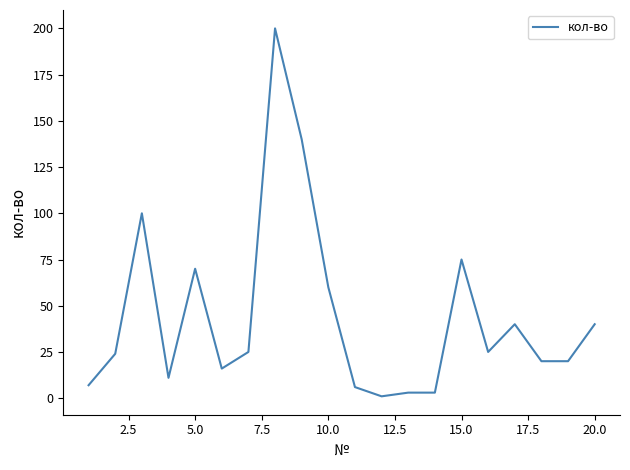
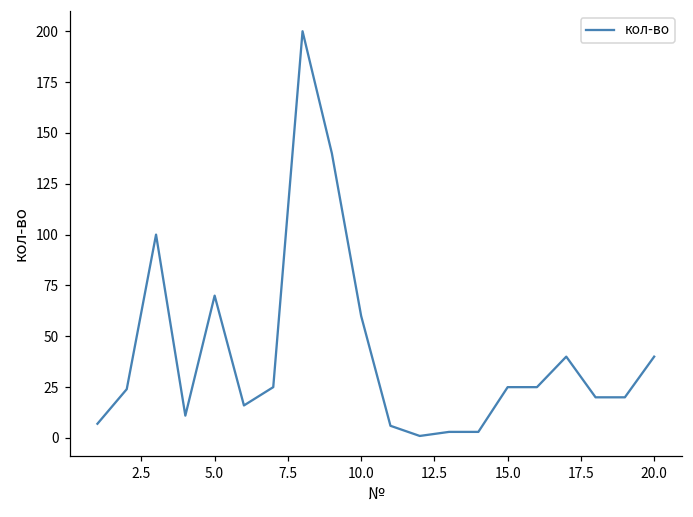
  {
    "5.0": 70,
    "10.0": 60,
-   "15.0": 75,
+   "15.0": 25,
    "20.0": 40
  }
